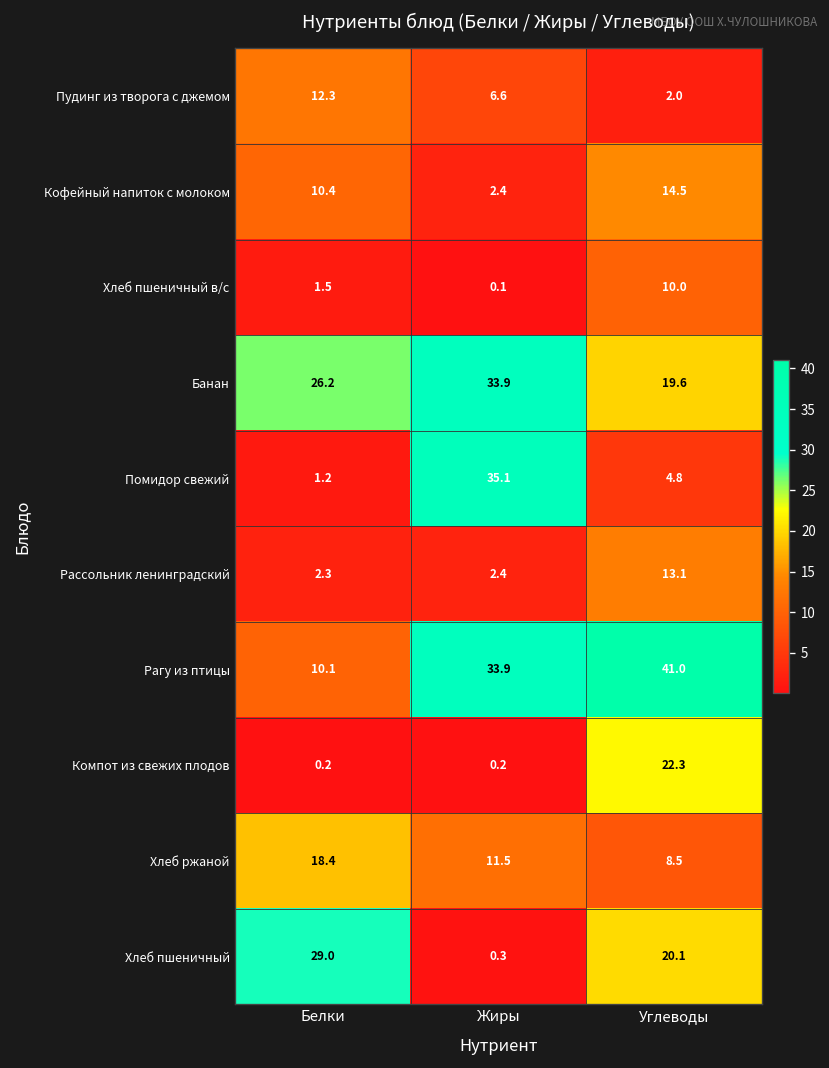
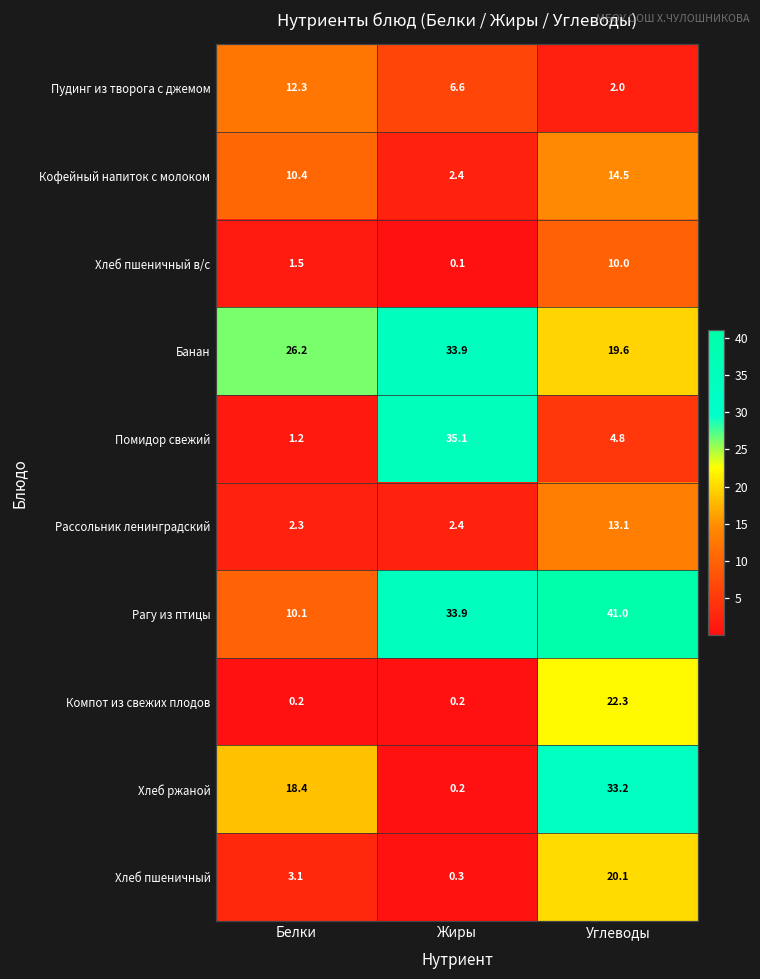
  {
    "Пудинг из творога с джемом": {
      "Белки": 12.3,
      "Жиры": 6.6,
      "Углеводы": 2.0
    },
    "Кофейный напиток с молоком": {
      "Белки": 10.4,
      "Жиры": 2.4,
      "Углеводы": 14.5
    },
    "Хлеб пшеничный в/с": {
      "Белки": 1.5,
      "Жиры": 0.1,
      "Углеводы": 10.0
    },
    "Банан": {
      "Белки": 26.2,
      "Жиры": 33.9,
      "Углеводы": 19.6
    },
    "Помидор свежий": {
      "Белки": 1.2,
      "Жиры": 35.1,
      "Углеводы": 4.8
    },
    "Рассольник ленинградский": {
      "Белки": 2.3,
      "Жиры": 2.4,
      "Углеводы": 13.1
    },
    "Рагу из птицы": {
      "Белки": 10.1,
      "Жиры": 33.9,
      "Углеводы": 41.0
    },
    "Компот из свежих плодов": {
      "Белки": 0.2,
      "Жиры": 0.2,
      "Углеводы": 22.3
    },
    "Хлеб ржаной": {
      "Белки": 18.4,
-     "Жиры": 11.5,
-     "Углеводы": 8.5
+     "Жиры": 0.2,
+     "Углеводы": 33.2
    },
    "Хлеб пшеничный": {
-     "Белки": 29.0,
+     "Белки": 3.1,
      "Жиры": 0.3,
      "Углеводы": 20.1
    }
  }
